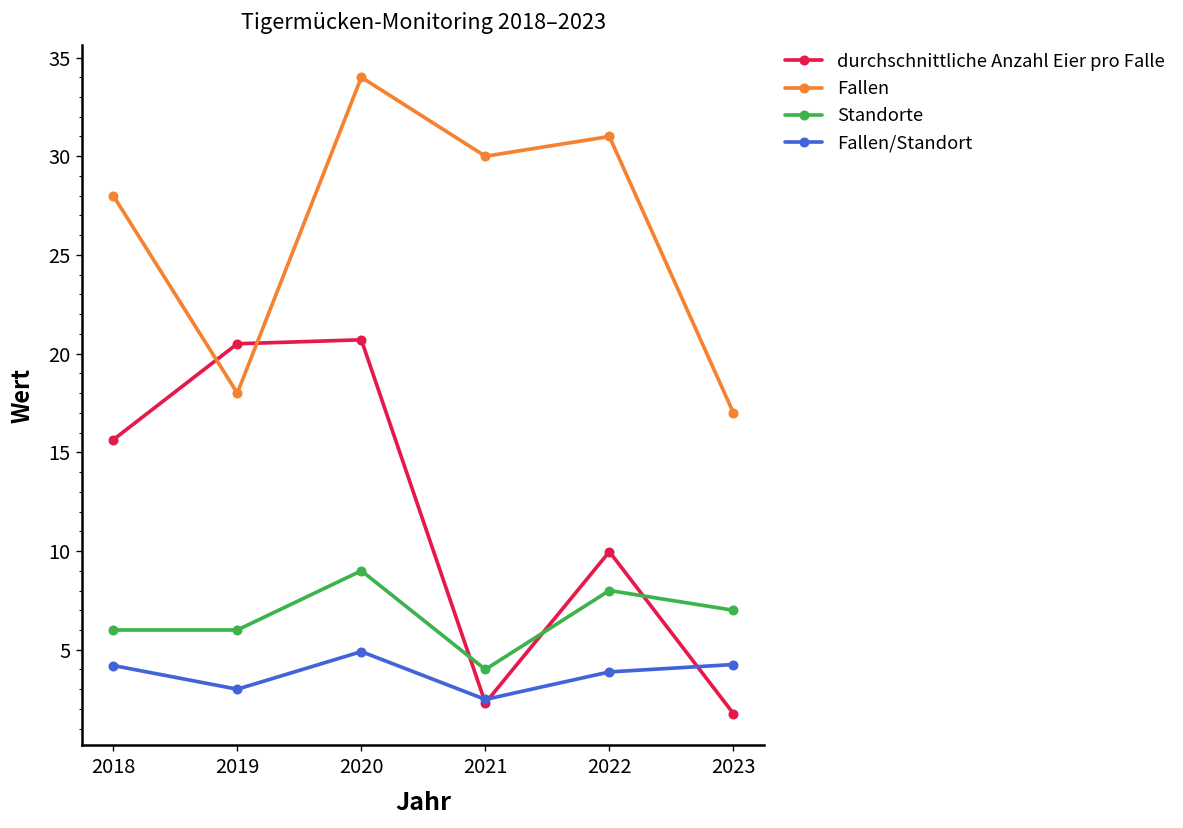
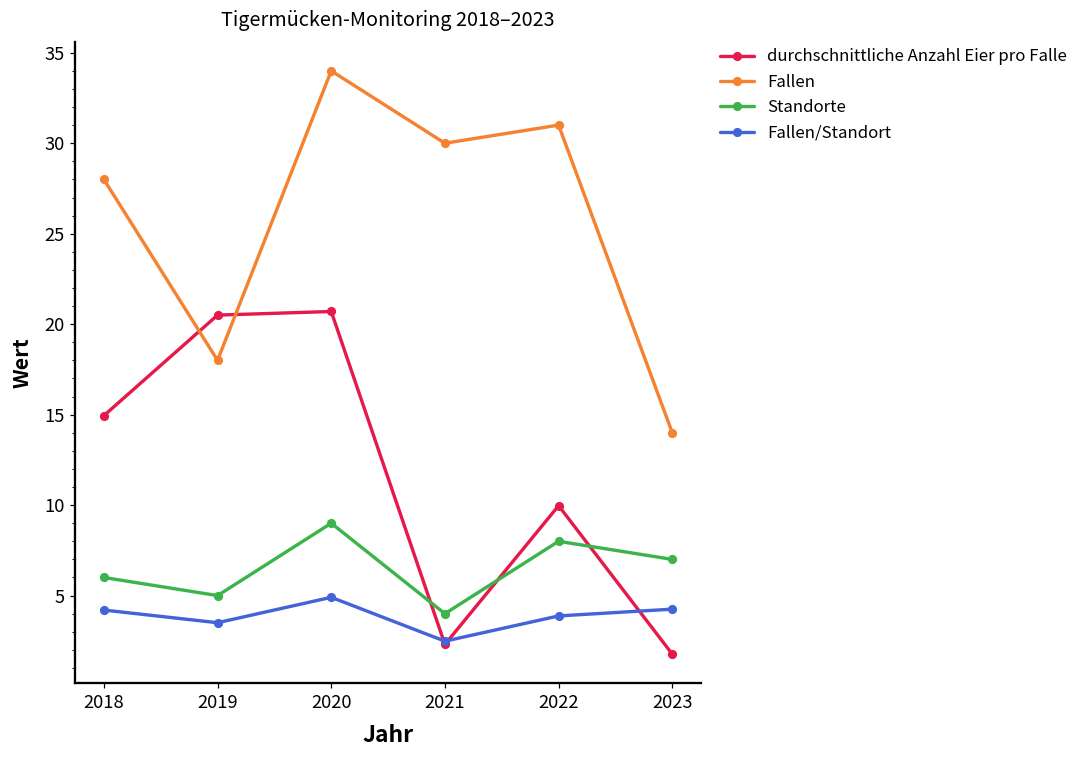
  {
    "durchschnittliche Anzahl Eier pro Falle": {
-     "2018": 15.6,
+     "2018": 14.9,
      "2019": 20.5,
      "2020": 20.7,
      "2021": 2.3,
      "2022": 10.0,
      "2023": 1.8
    },
    "Fallen": {
      "2018": 28,
      "2019": 18,
      "2020": 34,
      "2021": 30,
      "2022": 31,
-     "2023": 17
+     "2023": 14
    },
    "Standorte": {
      "2018": 6,
-     "2019": 6,
+     "2019": 5,
      "2020": 9,
      "2021": 4,
      "2022": 8,
      "2023": 7
    },
    "Fallen/Standort": {
      "2018": 4.2,
-     "2019": 3.0,
+     "2019": 3.5,
      "2020": 4.9,
      "2021": 2.5,
      "2022": 3.9,
      "2023": 4.3
    }
  }
